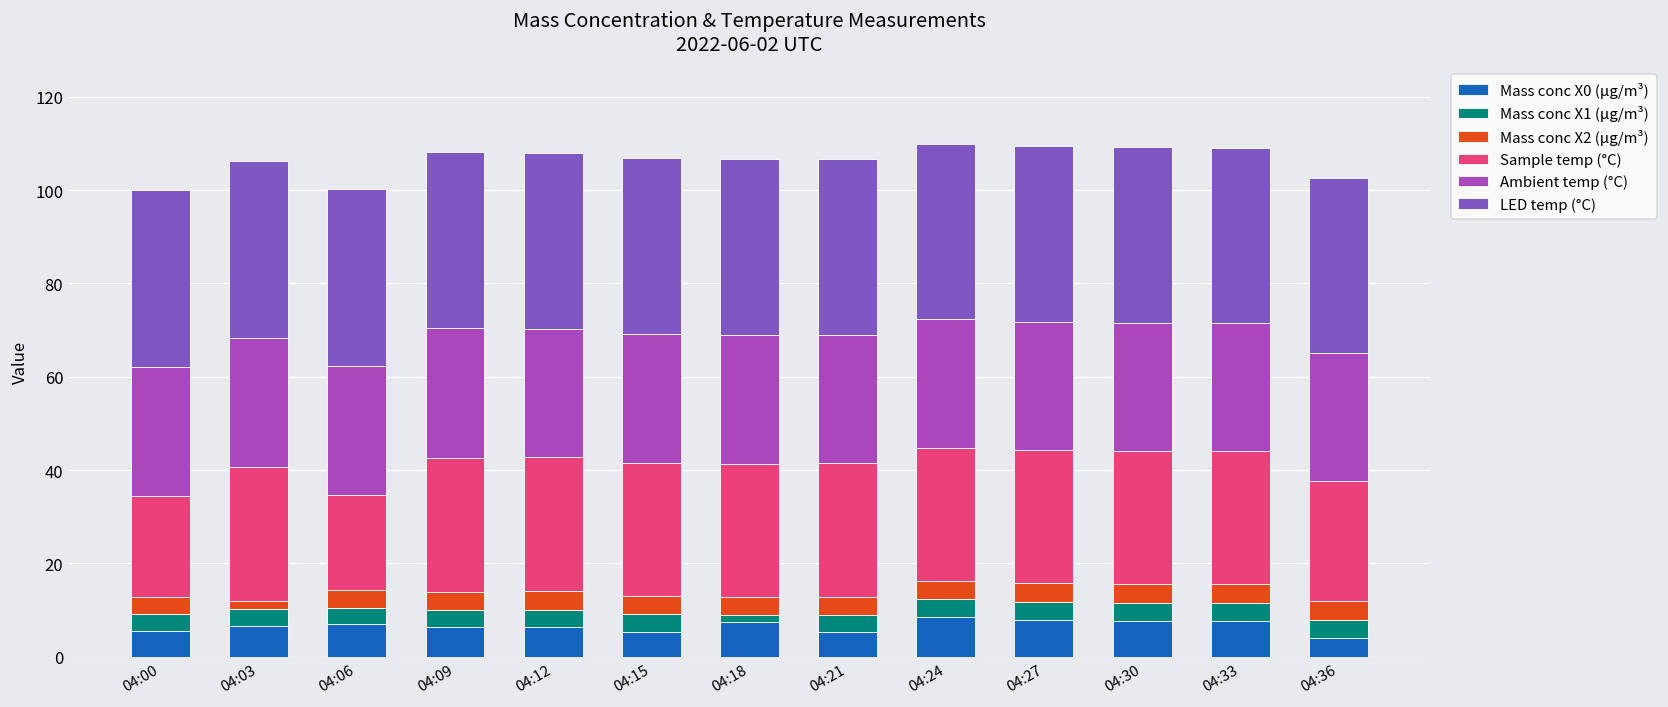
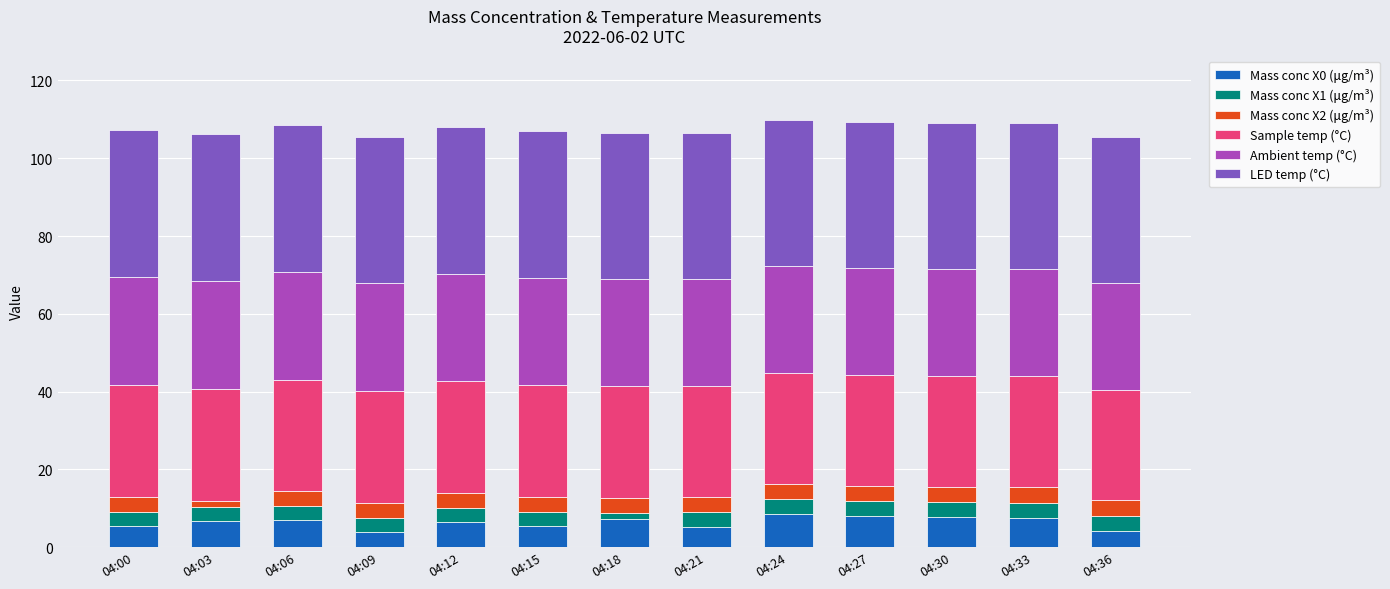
  {
    "Mass conc X0 (μg/m³)": {
      "04:00": 5,
      "04:03": 7,
      "04:06": 7,
-     "04:09": 6,
+     "04:09": 4,
      "04:12": 6,
      "04:15": 5,
      "04:18": 7,
      "04:21": 5,
      "04:24": 9,
      "04:27": 8,
      "04:30": 8,
      "04:33": 8,
      "04:36": 4
    },
    "Mass conc X1 (μg/m³)": {
      "04:00": 4,
      "04:03": 4,
      "04:06": 4,
      "04:09": 4,
      "04:12": 4,
      "04:15": 4,
      "04:18": 2,
      "04:21": 4,
      "04:24": 4,
      "04:27": 4,
      "04:30": 4,
      "04:33": 4,
      "04:36": 4
    },
    "Mass conc X2 (μg/m³)": {
      "04:00": 4,
      "04:03": 2,
      "04:06": 4,
      "04:09": 4,
      "04:12": 4,
      "04:15": 4,
      "04:18": 4,
      "04:21": 4,
      "04:24": 4,
      "04:27": 4,
      "04:30": 4,
      "04:33": 4,
      "04:36": 4
    },
    "Sample temp (°C)": {
-     "04:00": 22,
+     "04:00": 29,
      "04:03": 29,
-     "04:06": 20,
+     "04:06": 29,
      "04:09": 29,
      "04:12": 29,
      "04:15": 29,
      "04:18": 29,
      "04:21": 29,
      "04:24": 29,
      "04:27": 29,
      "04:30": 29,
      "04:33": 29,
-     "04:36": 26
+     "04:36": 28
    }
  }
